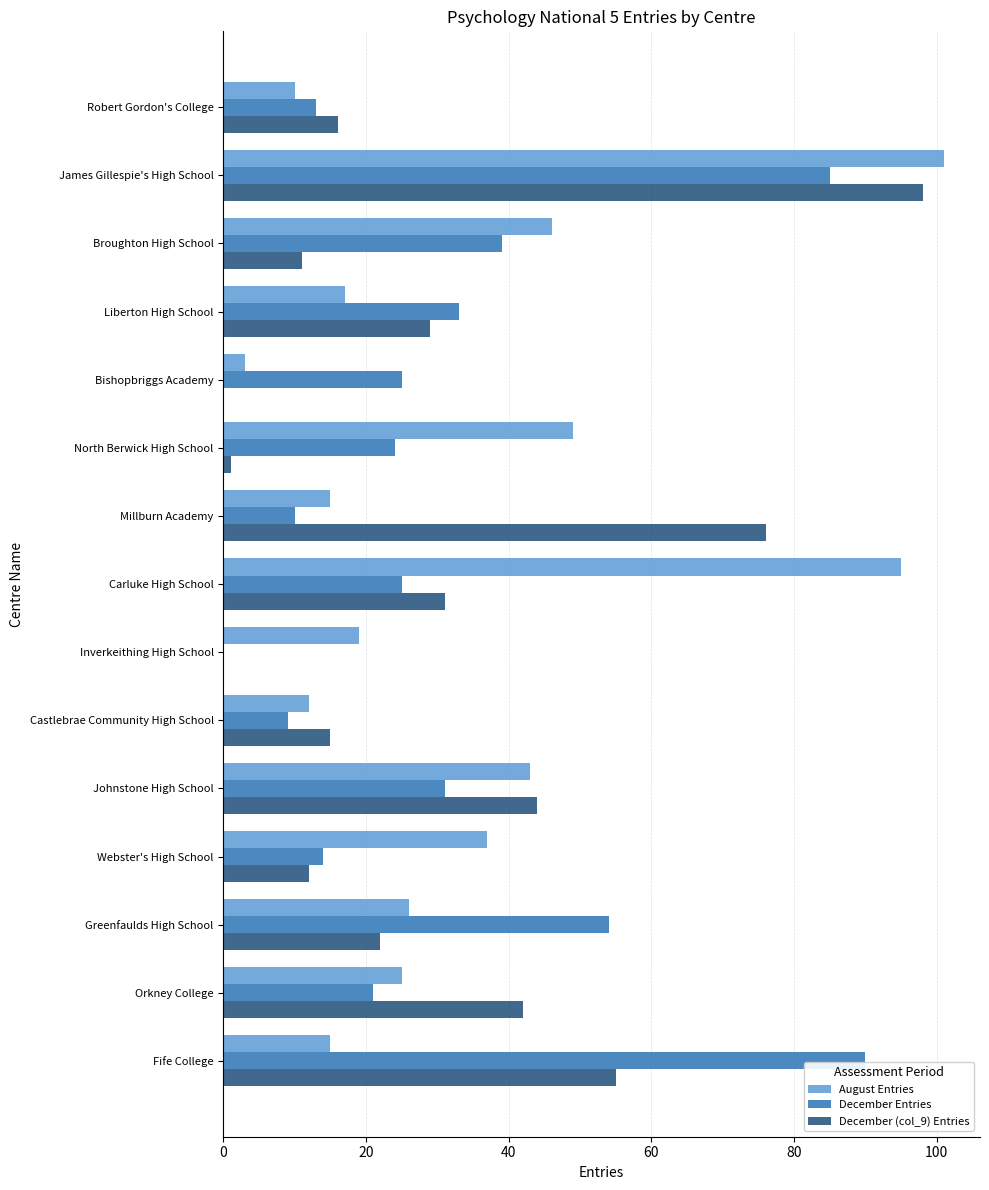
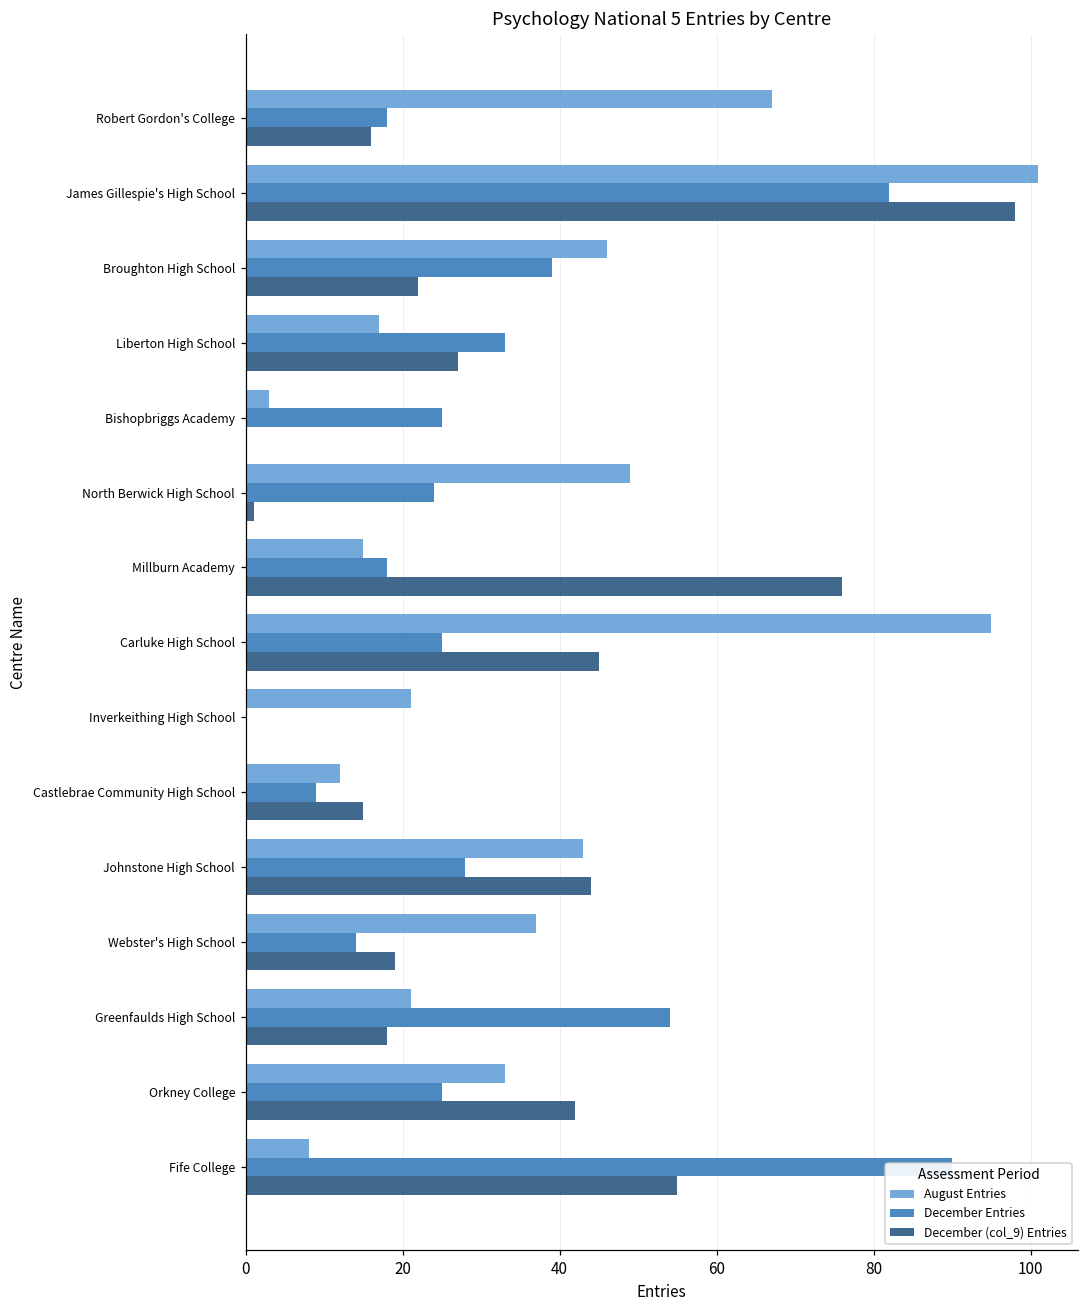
  {
    "August Entries": {
-     "Robert Gordon's College": 10,
+     "Robert Gordon's College": 67,
      "James Gillespie's High School": 101,
      "Broughton High School": 46,
      "Liberton High School": 17,
      "Bishopbriggs Academy": 3,
      "North Berwick High School": 49,
      "Millburn Academy": 15,
      "Carluke High School": 95,
-     "Inverkeithing High School": 19,
+     "Inverkeithing High School": 21,
      "Castlebrae Community High School": 12,
      "Johnstone High School": 43,
      "Webster's High School": 37,
-     "Greenfaulds High School": 26,
-     "Orkney College": 25,
-     "Fife College": 15
+     "Greenfaulds High School": 21,
+     "Orkney College": 33,
+     "Fife College": 8
    },
    "December Entries": {
-     "Robert Gordon's College": 13,
-     "James Gillespie's High School": 85,
+     "Robert Gordon's College": 18,
+     "James Gillespie's High School": 82,
      "Broughton High School": 39,
      "Liberton High School": 33,
      "Bishopbriggs Academy": 25,
      "North Berwick High School": 24,
-     "Millburn Academy": 10,
+     "Millburn Academy": 18,
      "Carluke High School": 25,
      "Inverkeithing High School": 0,
      "Castlebrae Community High School": 9,
-     "Johnstone High School": 31,
+     "Johnstone High School": 28,
      "Webster's High School": 14,
      "Greenfaulds High School": 54,
-     "Orkney College": 21,
+     "Orkney College": 25,
      "Fife College": 90
    },
    "December (col_9) Entries": {
      "Robert Gordon's College": 16,
      "James Gillespie's High School": 98,
-     "Broughton High School": 11,
-     "Liberton High School": 29,
+     "Broughton High School": 22,
+     "Liberton High School": 27,
      "Bishopbriggs Academy": 0,
      "North Berwick High School": 1,
      "Millburn Academy": 76,
-     "Carluke High School": 31,
+     "Carluke High School": 45,
      "Inverkeithing High School": 0,
      "Castlebrae Community High School": 15,
      "Johnstone High School": 44,
-     "Webster's High School": 12,
-     "Greenfaulds High School": 22,
+     "Webster's High School": 19,
+     "Greenfaulds High School": 18,
      "Orkney College": 42,
      "Fife College": 55
    }
  }
